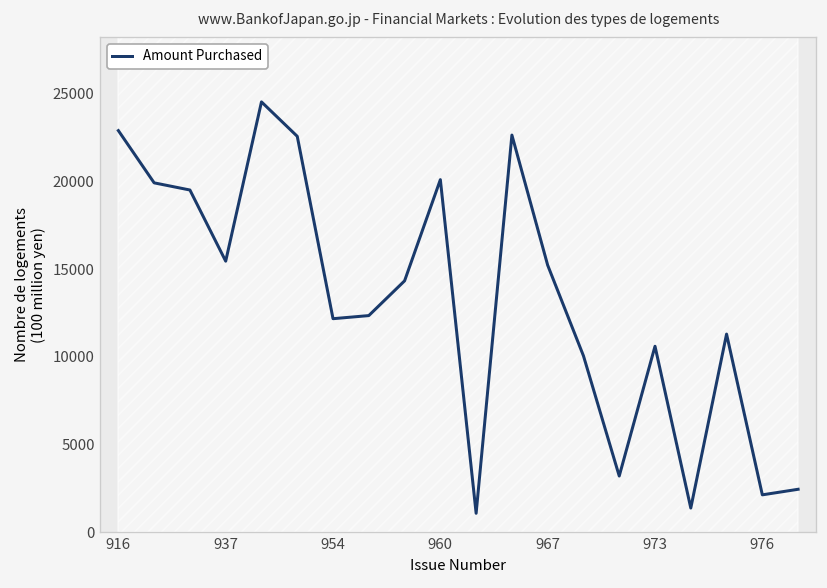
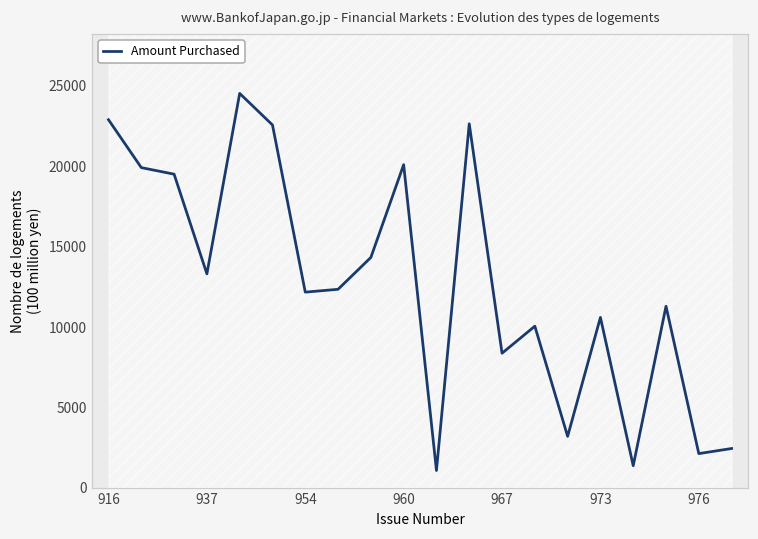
  {
    "Amount Purchased": {
      "916": 22900,
-     "937": 15400,
+     "937": 13300,
      "954": 12200,
      "960": 20100,
-     "967": 15200,
+     "967": 8400,
      "973": 10600,
      "976": 2100
    }
  }
